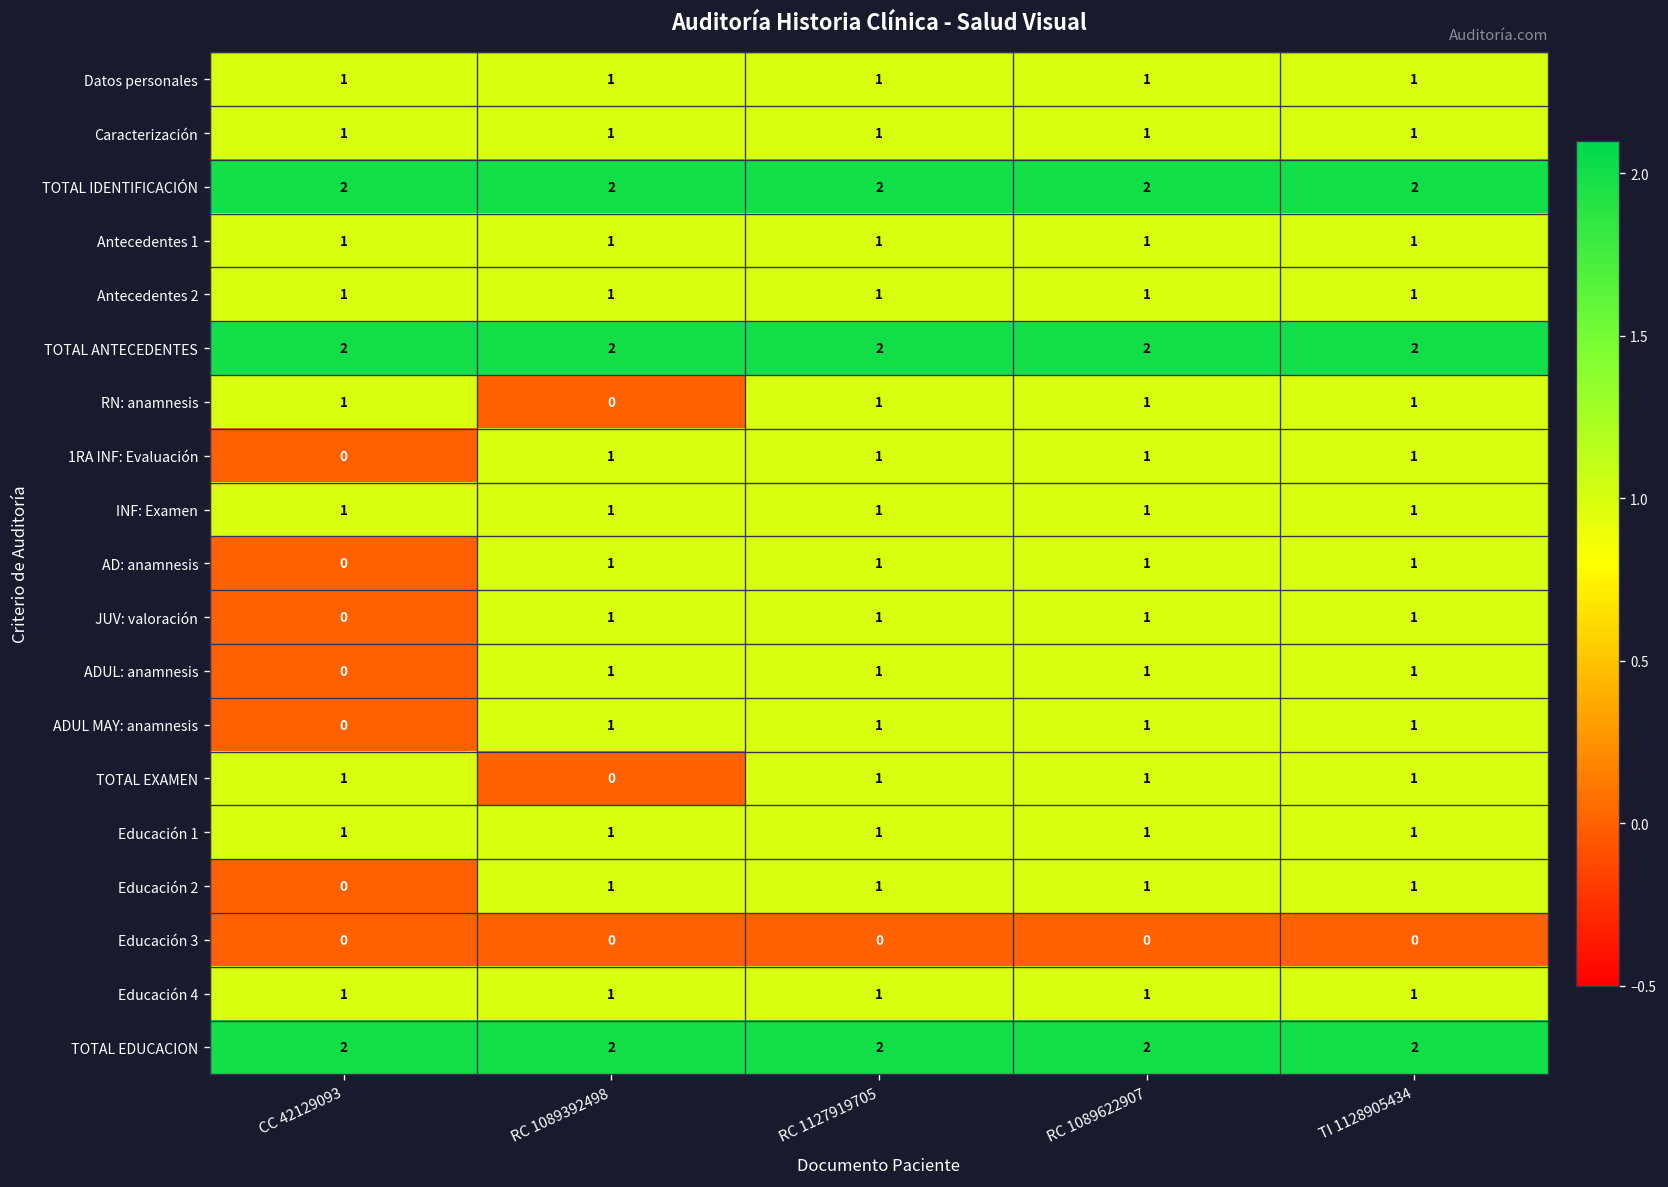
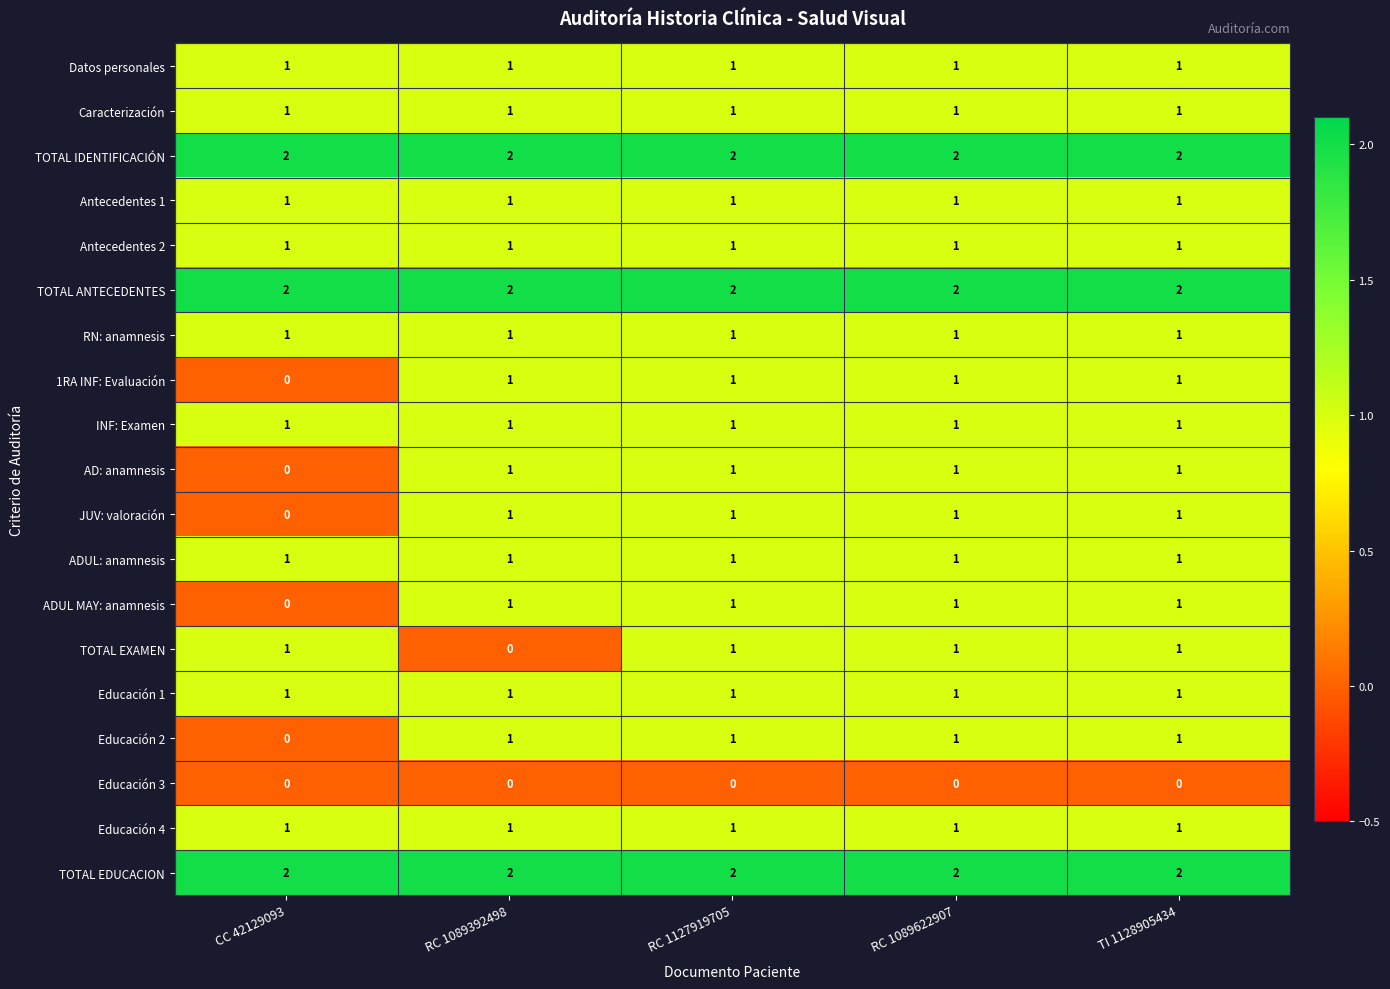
  {
    "Datos personales": {
      "CC 42129093": 1,
      "RC 1089392498": 1,
      "RC 1127919705": 1,
      "RC 1089622907": 1,
      "TI 1128905434": 1
    },
    "Caracterización": {
      "CC 42129093": 1,
      "RC 1089392498": 1,
      "RC 1127919705": 1,
      "RC 1089622907": 1,
      "TI 1128905434": 1
    },
    "TOTAL IDENTIFICACIÓN": {
      "CC 42129093": 2,
      "RC 1089392498": 2,
      "RC 1127919705": 2,
      "RC 1089622907": 2,
      "TI 1128905434": 2
    },
    "Antecedentes 1": {
      "CC 42129093": 1,
      "RC 1089392498": 1,
      "RC 1127919705": 1,
      "RC 1089622907": 1,
      "TI 1128905434": 1
    },
    "Antecedentes 2": {
      "CC 42129093": 1,
      "RC 1089392498": 1,
      "RC 1127919705": 1,
      "RC 1089622907": 1,
      "TI 1128905434": 1
    },
    "TOTAL ANTECEDENTES": {
      "CC 42129093": 2,
      "RC 1089392498": 2,
      "RC 1127919705": 2,
      "RC 1089622907": 2,
      "TI 1128905434": 2
    },
    "RN: anamnesis": {
      "CC 42129093": 1,
-     "RC 1089392498": 0,
+     "RC 1089392498": 1,
      "RC 1127919705": 1,
      "RC 1089622907": 1,
      "TI 1128905434": 1
    },
    "1RA INF: Evaluación": {
      "CC 42129093": 0,
      "RC 1089392498": 1,
      "RC 1127919705": 1,
      "RC 1089622907": 1,
      "TI 1128905434": 1
    },
    "INF: Examen": {
      "CC 42129093": 1,
      "RC 1089392498": 1,
      "RC 1127919705": 1,
      "RC 1089622907": 1,
      "TI 1128905434": 1
    },
    "AD: anamnesis": {
      "CC 42129093": 0,
      "RC 1089392498": 1,
      "RC 1127919705": 1,
      "RC 1089622907": 1,
      "TI 1128905434": 1
    },
    "JUV: valoración": {
      "CC 42129093": 0,
      "RC 1089392498": 1,
      "RC 1127919705": 1,
      "RC 1089622907": 1,
      "TI 1128905434": 1
    },
    "ADUL: anamnesis": {
-     "CC 42129093": 0,
+     "CC 42129093": 1,
      "RC 1089392498": 1,
      "RC 1127919705": 1,
      "RC 1089622907": 1,
      "TI 1128905434": 1
    },
    "ADUL MAY: anamnesis": {
      "CC 42129093": 0,
      "RC 1089392498": 1,
      "RC 1127919705": 1,
      "RC 1089622907": 1,
      "TI 1128905434": 1
    },
    "TOTAL EXAMEN": {
      "CC 42129093": 1,
      "RC 1089392498": 0,
      "RC 1127919705": 1,
      "RC 1089622907": 1,
      "TI 1128905434": 1
    },
    "Educación 1": {
      "CC 42129093": 1,
      "RC 1089392498": 1,
      "RC 1127919705": 1,
      "RC 1089622907": 1,
      "TI 1128905434": 1
    },
    "Educación 2": {
      "CC 42129093": 0,
      "RC 1089392498": 1,
      "RC 1127919705": 1,
      "RC 1089622907": 1,
      "TI 1128905434": 1
    },
    "Educación 3": {
      "CC 42129093": 0,
      "RC 1089392498": 0,
      "RC 1127919705": 0,
      "RC 1089622907": 0,
      "TI 1128905434": 0
    },
    "Educación 4": {
      "CC 42129093": 1,
      "RC 1089392498": 1,
      "RC 1127919705": 1,
      "RC 1089622907": 1,
      "TI 1128905434": 1
    },
    "TOTAL EDUCACION": {
      "CC 42129093": 2,
      "RC 1089392498": 2,
      "RC 1127919705": 2,
      "RC 1089622907": 2,
      "TI 1128905434": 2
    }
  }
